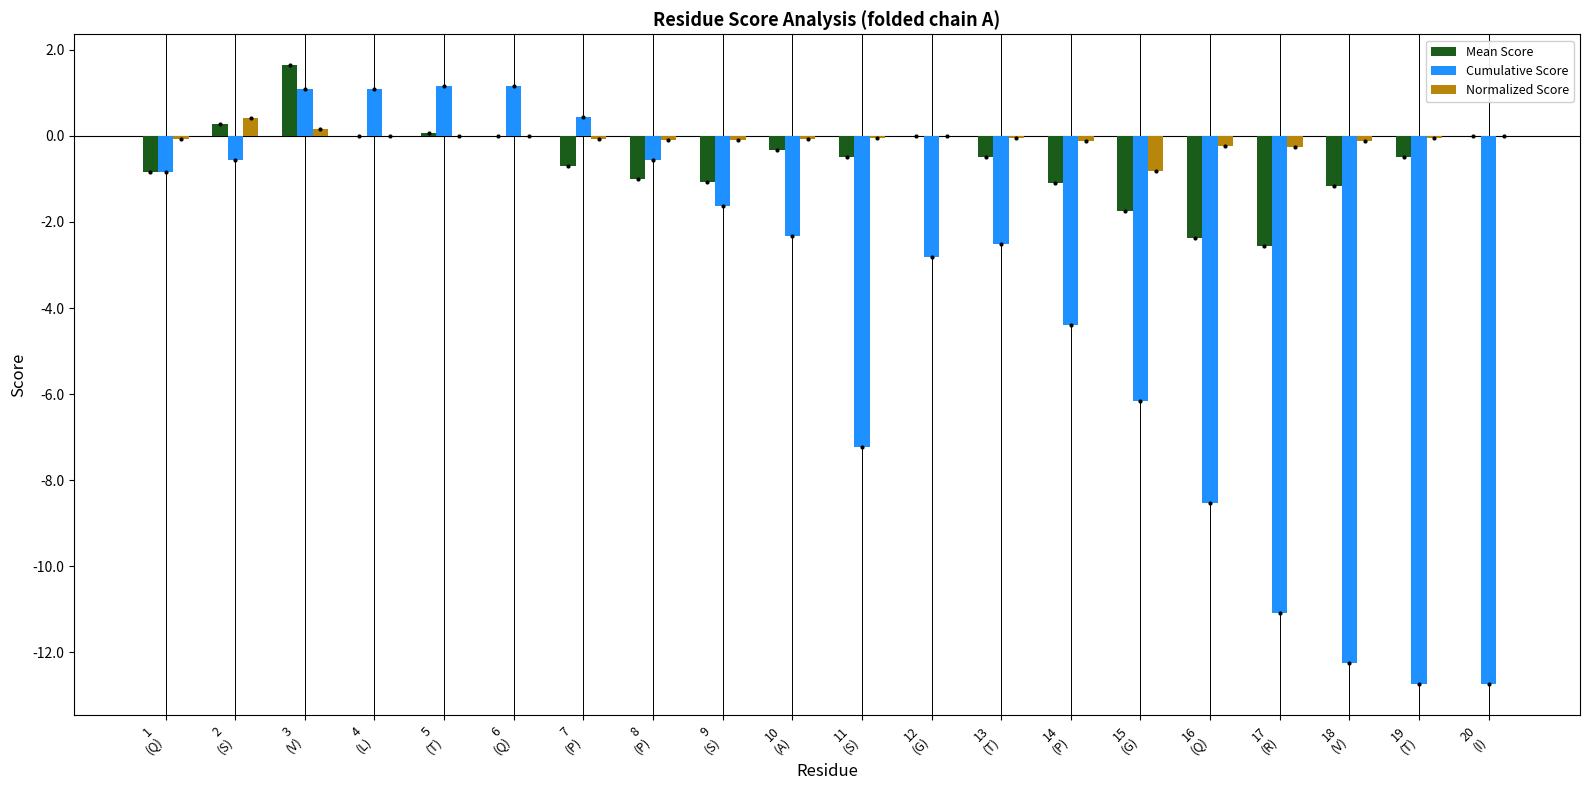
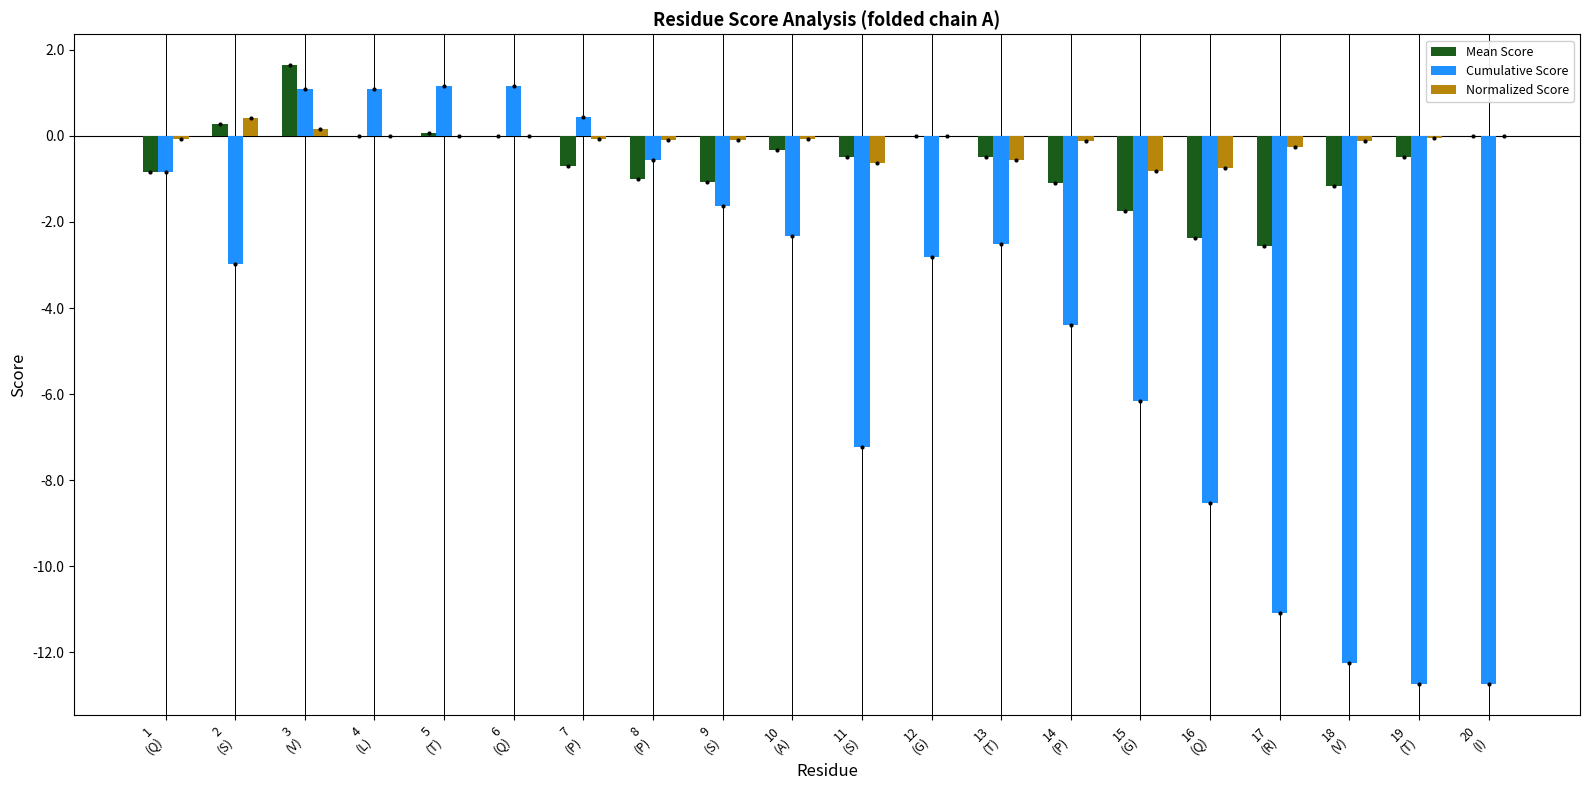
  {
    "Mean Score": {
      "1 (Q)": -0.8,
      "2 (S)": 0.3,
      "3 (V)": 1.6,
      "4 (L)": 0.0,
      "5 (T)": 0.1,
      "6 (Q)": 0.0,
      "7 (P)": -0.7,
      "8 (P)": -1.0,
      "9 (S)": -1.1,
      "10 (A)": -0.3,
      "11 (S)": -0.5,
      "12 (G)": 0.0,
      "13 (T)": -0.5,
      "14 (P)": -1.1,
      "15 (G)": -1.8,
      "16 (Q)": -2.4,
      "17 (R)": -2.6,
      "18 (V)": -1.2,
      "19 (T)": -0.5,
      "20 (I)": 0.0
    },
    "Cumulative Score": {
      "1 (Q)": -0.8,
-     "2 (S)": -0.6,
+     "2 (S)": -3.0,
      "3 (V)": 1.1,
      "4 (L)": 1.1,
      "5 (T)": 1.1,
      "6 (Q)": 1.1,
      "7 (P)": 0.4,
      "8 (P)": -0.6,
      "9 (S)": -1.6,
      "10 (A)": -2.3,
      "11 (S)": -7.2,
      "12 (G)": -2.8,
      "13 (T)": -2.5,
      "14 (P)": -4.4,
      "15 (G)": -6.2,
      "16 (Q)": -8.5,
      "17 (R)": -11.1,
      "18 (V)": -12.2,
      "19 (T)": -12.7,
      "20 (I)": -12.7
    },
    "Normalized Score": {
      "1 (Q)": -0.1,
      "2 (S)": 0.4,
      "3 (V)": 0.2,
      "4 (L)": 0.0,
      "6 (Q)": 0.0,
      "7 (P)": -0.1,
      "8 (P)": -0.1,
      "9 (S)": -0.1,
      "10 (A)": -0.1,
-     "11 (S)": 0.0,
+     "11 (S)": -0.6,
      "12 (G)": 0.0,
-     "13 (T)": 0.0,
+     "13 (T)": -0.6,
      "14 (P)": -0.1,
      "15 (G)": -0.8,
-     "16 (Q)": -0.2,
+     "16 (Q)": -0.7,
      "17 (R)": -0.3,
      "18 (V)": -0.1,
      "20 (I)": 0.0
    }
  }
